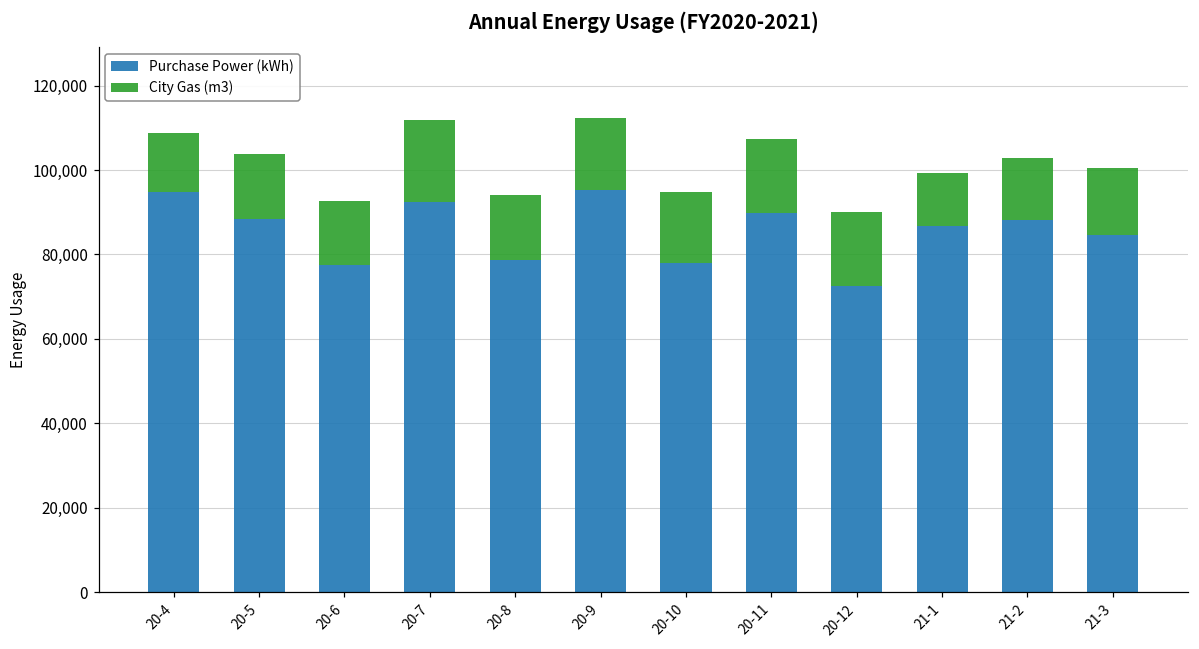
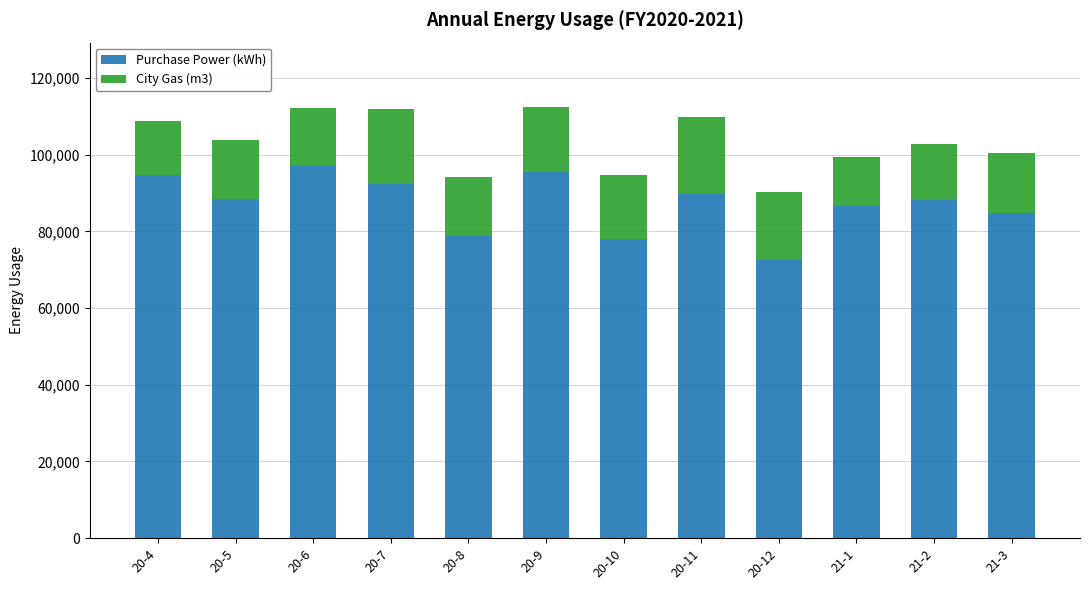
  {
    "Purchase Power (kWh)": {
      "20-4": "95,000",
      "20-5": "88,000",
-     "20-6": "77,000",
+     "20-6": "97,000",
      "20-7": "92,000",
      "20-8": "79,000",
      "20-9": "95,000",
      "20-10": "78,000",
      "20-11": "90,000",
      "20-12": "73,000",
      "21-1": "87,000",
      "21-2": "88,000",
      "21-3": "85,000"
    },
    "City Gas (m3)": {
      "20-4": "14,000",
      "20-5": "16,000",
      "20-6": "15,000",
      "20-7": "19,000",
      "20-8": "15,000",
      "20-9": "17,000",
      "20-10": "17,000",
-     "20-11": "18,000",
+     "20-11": "20,000",
      "20-12": "18,000",
      "21-1": "13,000",
      "21-2": "15,000",
      "21-3": "16,000"
    }
  }
